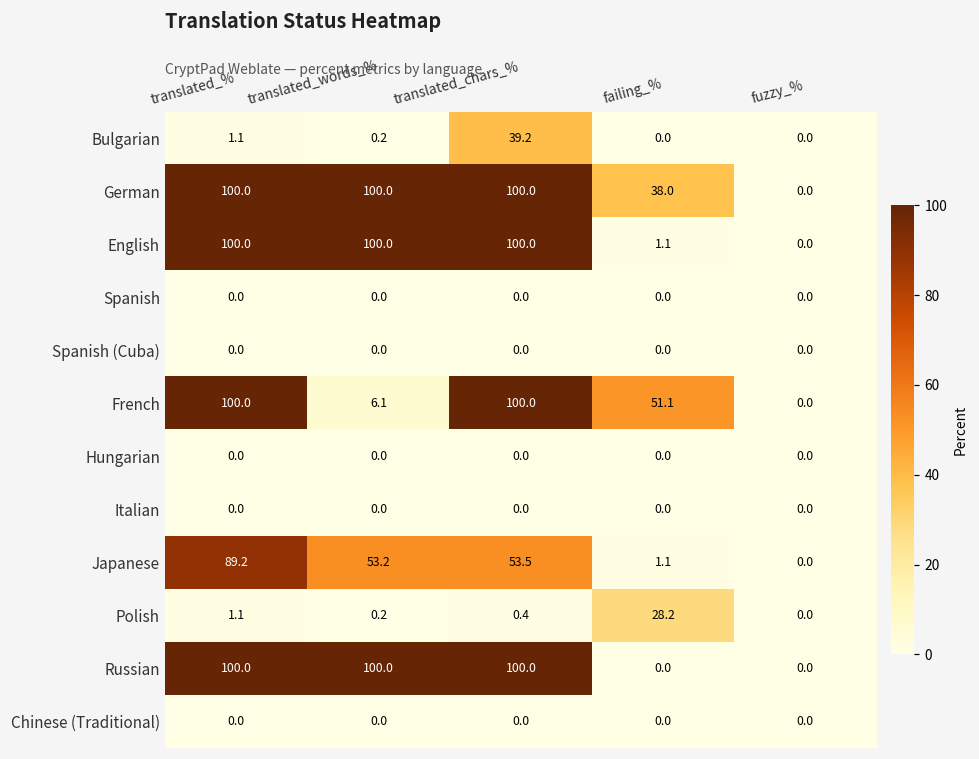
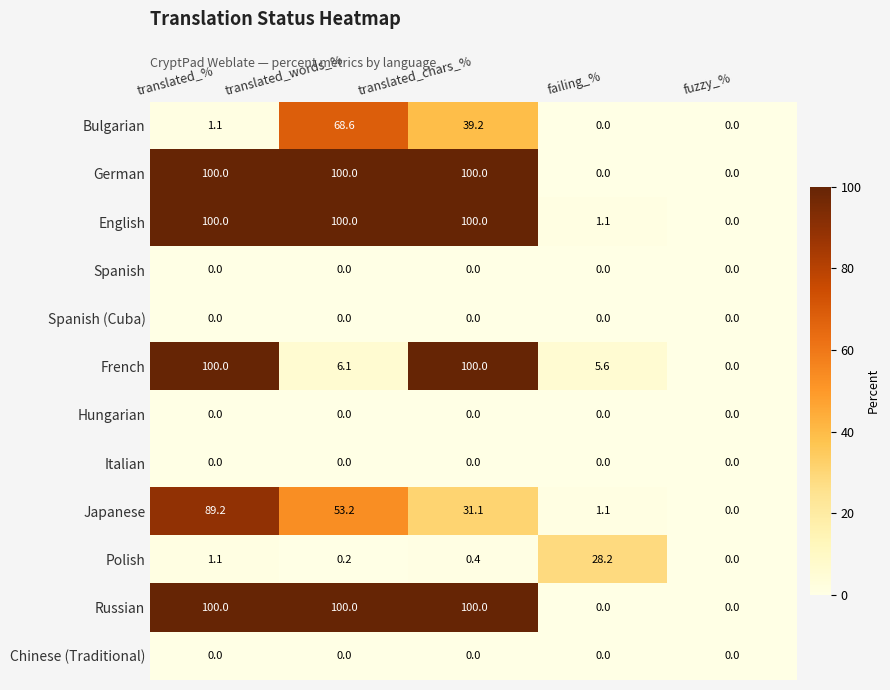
  {
    "Bulgarian": {
      "translated_%": 1.1,
-     "translated_words_%": 0.2,
+     "translated_words_%": 68.6,
      "translated_chars_%": 39.2,
      "failing_%": 0.0,
      "fuzzy_%": 0.0
    },
    "German": {
      "translated_%": 100.0,
      "translated_words_%": 100.0,
      "translated_chars_%": 100.0,
-     "failing_%": 38.0,
+     "failing_%": 0.0,
      "fuzzy_%": 0.0
    },
    "English": {
      "translated_%": 100.0,
      "translated_words_%": 100.0,
      "translated_chars_%": 100.0,
      "failing_%": 1.1,
      "fuzzy_%": 0.0
    },
    "Spanish": {
      "translated_%": 0.0,
      "translated_words_%": 0.0,
      "translated_chars_%": 0.0,
      "failing_%": 0.0,
      "fuzzy_%": 0.0
    },
    "Spanish (Cuba)": {
      "translated_%": 0.0,
      "translated_words_%": 0.0,
      "translated_chars_%": 0.0,
      "failing_%": 0.0,
      "fuzzy_%": 0.0
    },
    "French": {
      "translated_%": 100.0,
      "translated_words_%": 6.1,
      "translated_chars_%": 100.0,
-     "failing_%": 51.1,
+     "failing_%": 5.6,
      "fuzzy_%": 0.0
    },
    "Hungarian": {
      "translated_%": 0.0,
      "translated_words_%": 0.0,
      "translated_chars_%": 0.0,
      "failing_%": 0.0,
      "fuzzy_%": 0.0
    },
    "Italian": {
      "translated_%": 0.0,
      "translated_words_%": 0.0,
      "translated_chars_%": 0.0,
      "failing_%": 0.0,
      "fuzzy_%": 0.0
    },
    "Japanese": {
      "translated_%": 89.2,
      "translated_words_%": 53.2,
-     "translated_chars_%": 53.5,
+     "translated_chars_%": 31.1,
      "failing_%": 1.1,
      "fuzzy_%": 0.0
    },
    "Polish": {
      "translated_%": 1.1,
      "translated_words_%": 0.2,
      "translated_chars_%": 0.4,
      "failing_%": 28.2,
      "fuzzy_%": 0.0
    },
    "Russian": {
      "translated_%": 100.0,
      "translated_words_%": 100.0,
      "translated_chars_%": 100.0,
      "failing_%": 0.0,
      "fuzzy_%": 0.0
    },
    "Chinese (Traditional)": {
      "translated_%": 0.0,
      "translated_words_%": 0.0,
      "translated_chars_%": 0.0,
      "failing_%": 0.0,
      "fuzzy_%": 0.0
    }
  }
